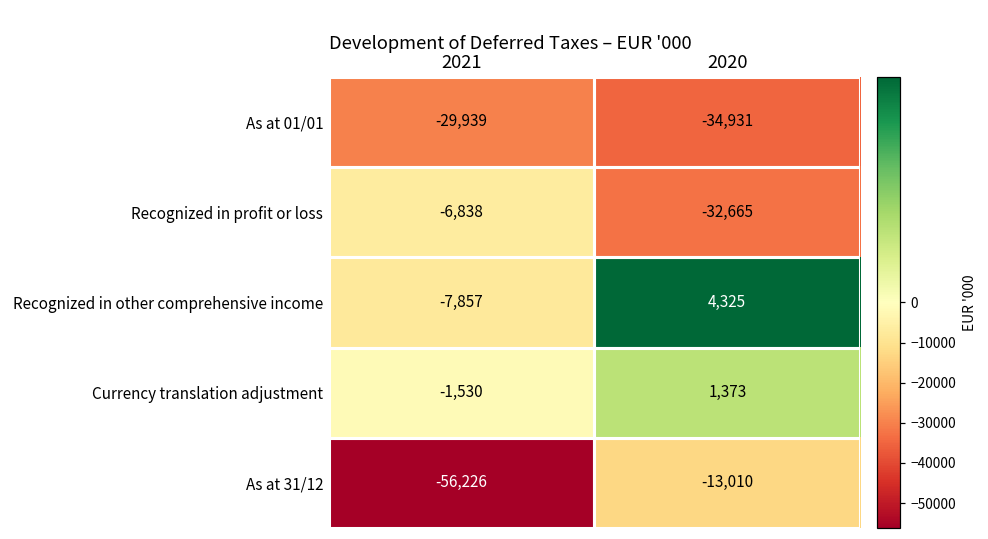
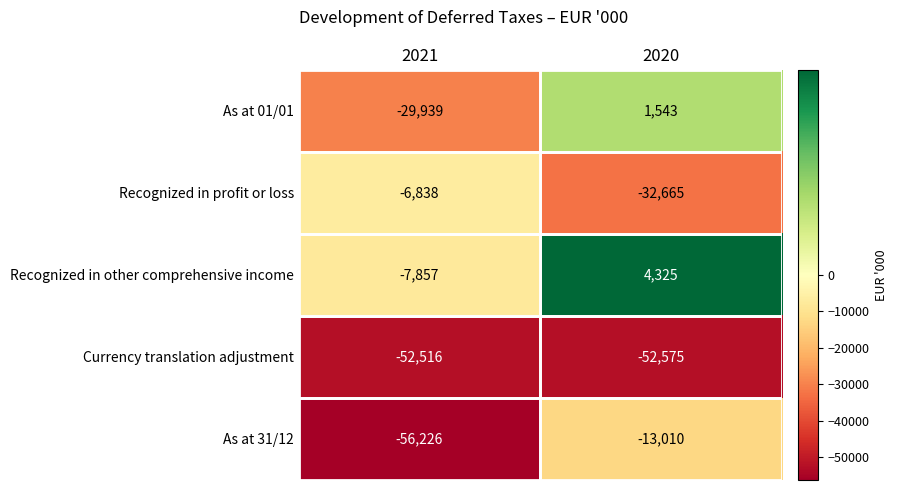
  {
    "As at 01/01": {
      "2021": "-29,939",
-     "2020": "-34,931"
+     "2020": "1,543"
    },
    "Recognized in profit or loss": {
      "2021": "-6,838",
      "2020": "-32,665"
    },
    "Recognized in other comprehensive income": {
      "2021": "-7,857",
      "2020": "4,325"
    },
    "Currency translation adjustment": {
-     "2021": "-1,530",
-     "2020": "1,373"
+     "2021": "-52,516",
+     "2020": "-52,575"
    },
    "As at 31/12": {
      "2021": "-56,226",
      "2020": "-13,010"
    }
  }
